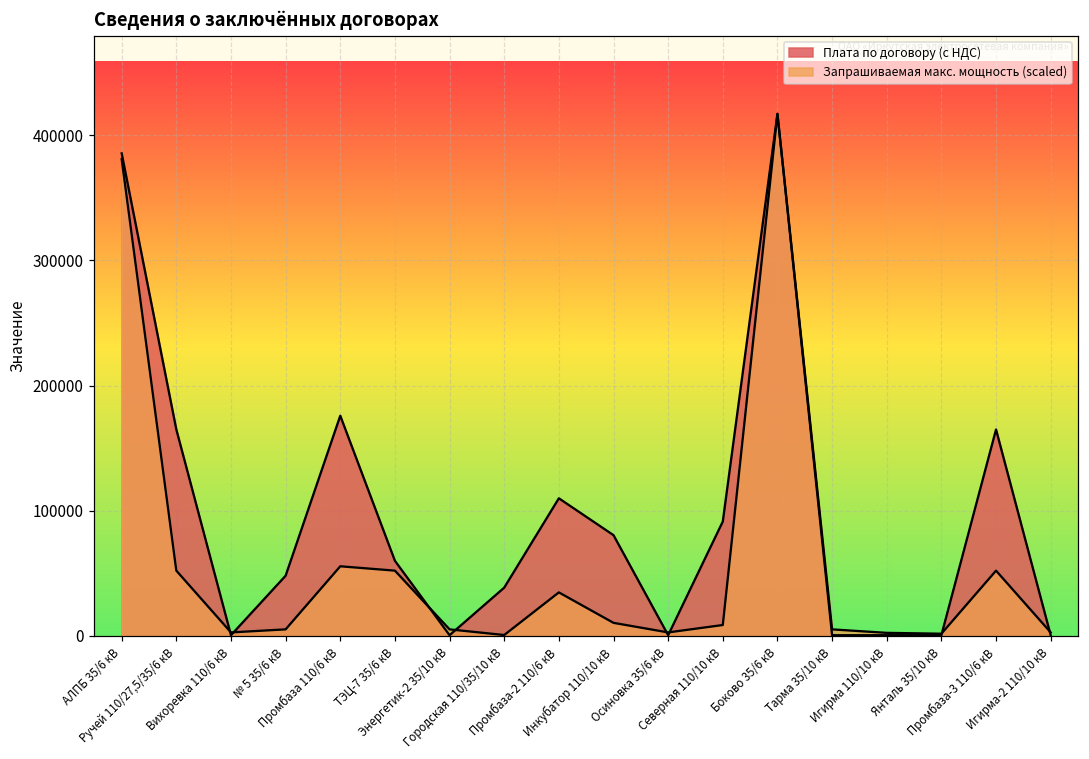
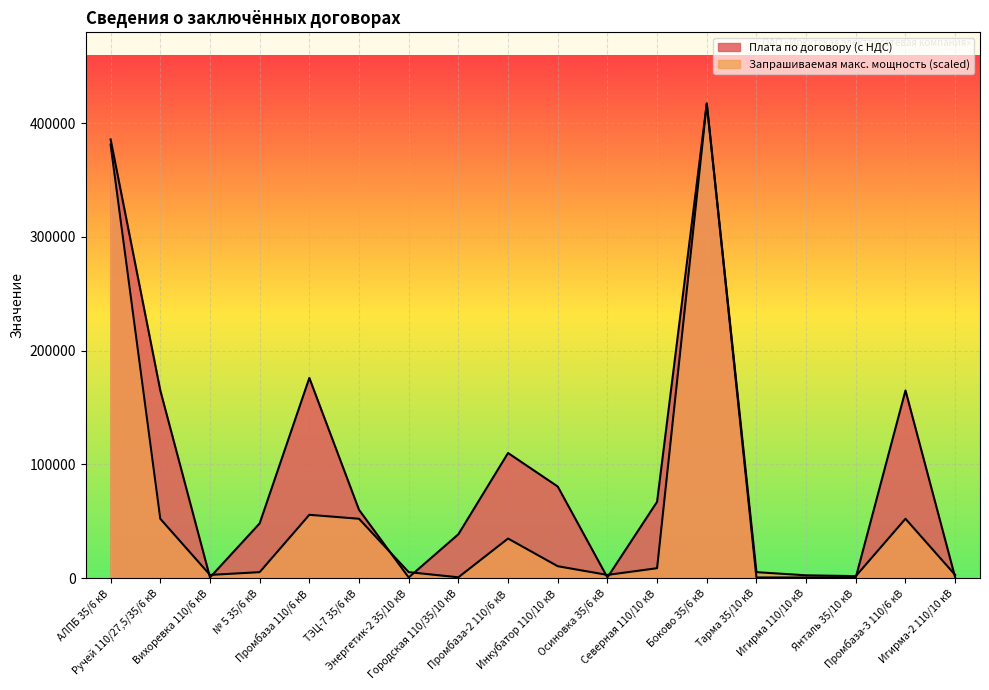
  {
    "Плата по договору (с НДС)": {
      "АЛПБ 35/6 кВ": 386000,
      "Ручей 110/27,5/35/6 кВ": 165000,
      "Вихоревка 110/6 кВ": 1000,
      "№ 5 35/6 кВ": 48000,
      "Промбаза 110/6 кВ": 176000,
      "ТЭЦ-7 35/6 кВ": 60000,
      "Энергетик-2 35/10 кВ": 1000,
      "Городская 110/35/10 кВ": 39000,
      "Промбаза-2 110/6 кВ": 110000,
      "Инкубатор 110/10 кВ": 80000,
      "Осиновка 35/6 кВ": 1000,
-     "Северная 110/10 кВ": 91000,
+     "Северная 110/10 кВ": 67000,
      "Тарма 35/10 кВ": 1000,
      "Промбаза-3 110/6 кВ": 165000,
      "Игирма-2 110/10 кВ": 1000
    },
    "Запрашиваемая макс. мощность (scaled)": {
      "АЛПБ 35/6 кВ": 381000,
      "Ручей 110/27,5/35/6 кВ": 52000,
      "Вихоревка 110/6 кВ": 3000,
      "№ 5 35/6 кВ": 5000,
      "Промбаза 110/6 кВ": 56000,
      "ТЭЦ-7 35/6 кВ": 52000,
      "Энергетик-2 35/10 кВ": 5000,
      "Городская 110/35/10 кВ": 1000,
      "Промбаза-2 110/6 кВ": 35000,
      "Инкубатор 110/10 кВ": 10000,
      "Осиновка 35/6 кВ": 3000,
      "Северная 110/10 кВ": 9000,
      "Тарма 35/10 кВ": 5000,
      "Промбаза-3 110/6 кВ": 52000,
      "Игирма-2 110/10 кВ": 3000
    }
  }
